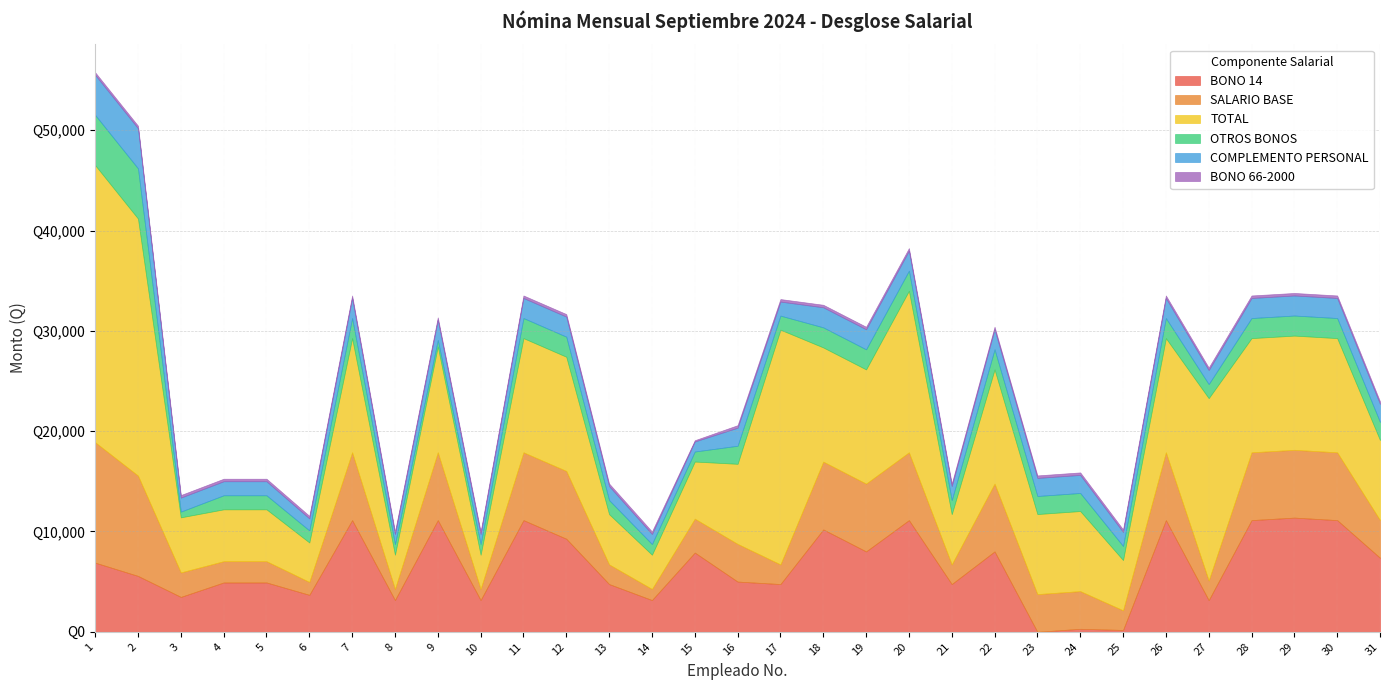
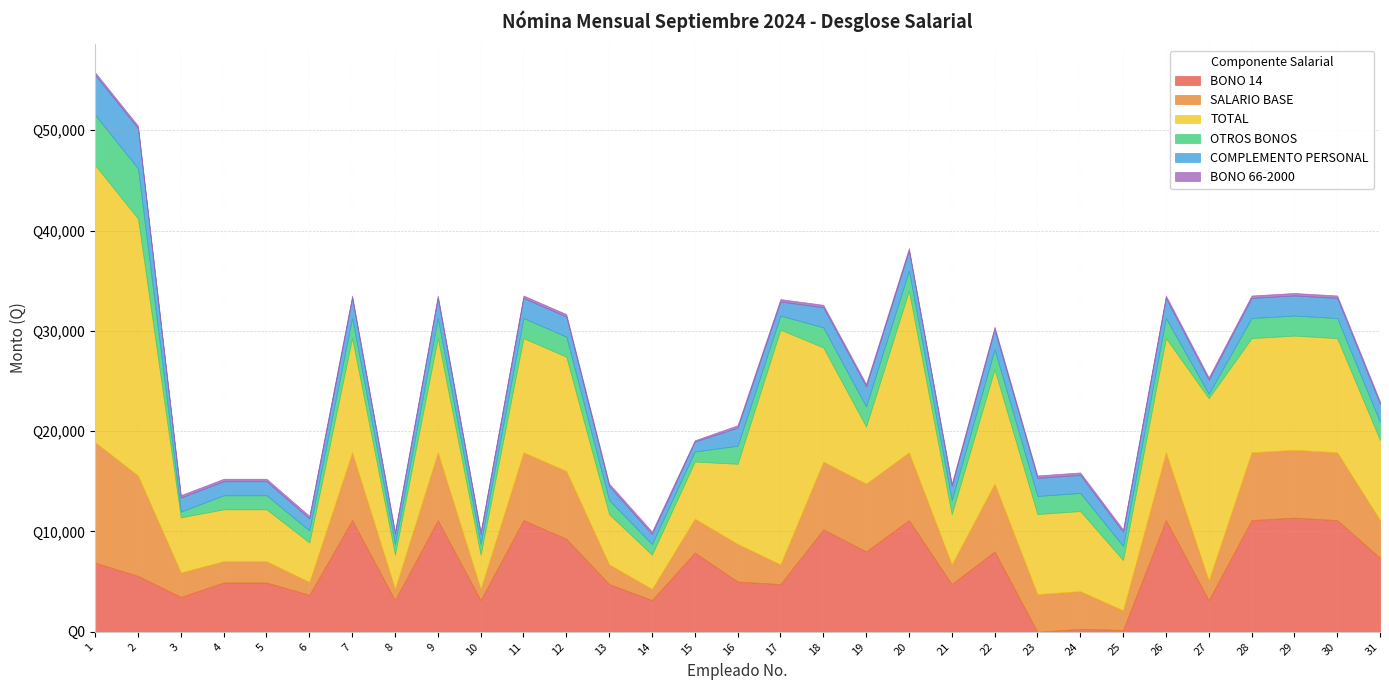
  {
    "TOTAL": {
      "1": "Q27,600",
      "2": "Q25,600",
      "3": "Q5,500",
      "4": "Q5,200",
      "5": "Q5,200",
      "6": "Q3,900",
      "7": "Q11,400",
      "8": "Q3,400",
-     "9": "Q10,500",
+     "9": "Q11,400",
      "10": "Q3,400",
      "11": "Q11,400",
      "12": "Q11,400",
      "13": "Q5,000",
      "14": "Q3,400",
      "15": "Q5,700",
      "16": "Q8,000",
      "17": "Q23,400",
      "18": "Q11,400",
-     "19": "Q11,400",
+     "19": "Q5,700",
      "20": "Q16,100",
      "21": "Q5,000",
      "22": "Q11,400",
      "23": "Q8,000",
      "24": "Q8,000",
      "25": "Q5,000",
      "26": "Q11,400",
      "27": "Q18,200",
      "28": "Q11,400",
      "29": "Q11,400",
      "30": "Q11,400",
      "31": "Q8,000"
    },
    "OTROS BONOS": {
      "1": "Q5,000",
      "2": "Q5,000",
      "3": "Q600",
      "4": "Q1,400",
      "5": "Q1,400",
      "6": "Q1,200",
      "7": "Q2,000",
      "8": "Q1,100",
-     "9": "Q700",
+     "9": "Q2,000",
      "10": "Q1,100",
      "11": "Q2,000",
      "12": "Q2,000",
      "13": "Q1,400",
      "14": "Q1,100",
      "15": "Q1,000",
      "16": "Q1,800",
      "17": "Q1,400",
      "18": "Q2,000",
      "19": "Q2,000",
      "20": "Q2,000",
      "21": "Q1,400",
      "22": "Q2,000",
      "23": "Q1,800",
      "24": "Q1,800",
      "25": "Q1,400",
      "26": "Q2,000",
-     "27": "Q1,400",
+     "27": "Q400",
      "28": "Q2,000",
      "29": "Q2,000",
      "30": "Q2,000",
      "31": "Q1,800"
    }
  }
